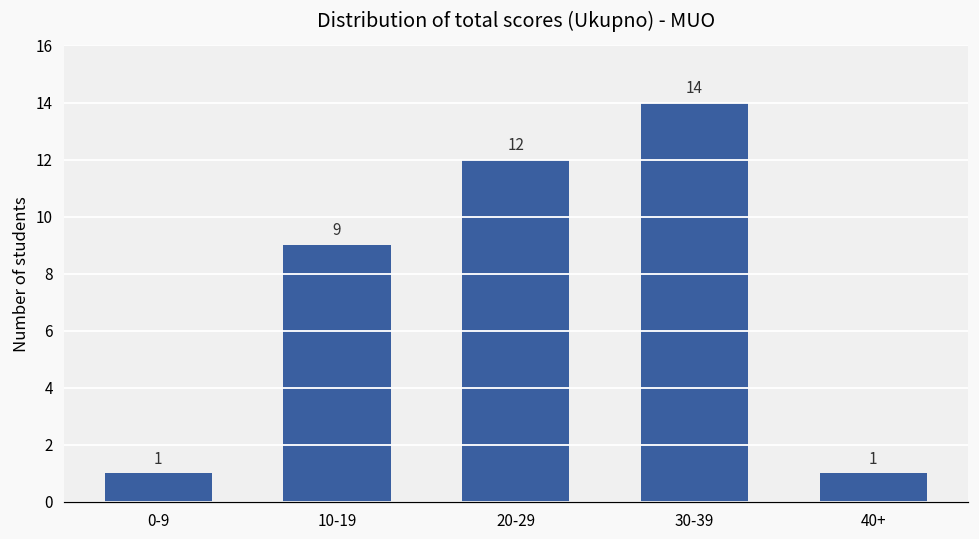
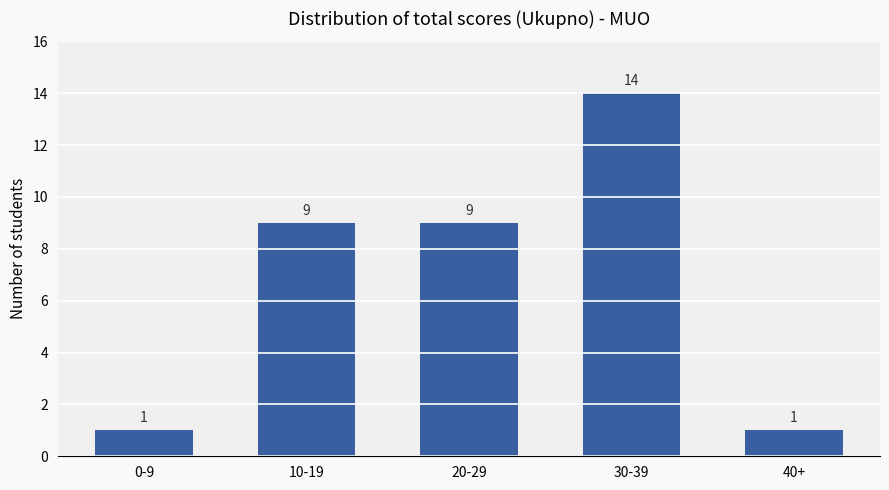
  {
    "0-9": 1,
    "10-19": 9,
-   "20-29": 12,
+   "20-29": 9,
    "30-39": 14,
    "40+": 1
  }
